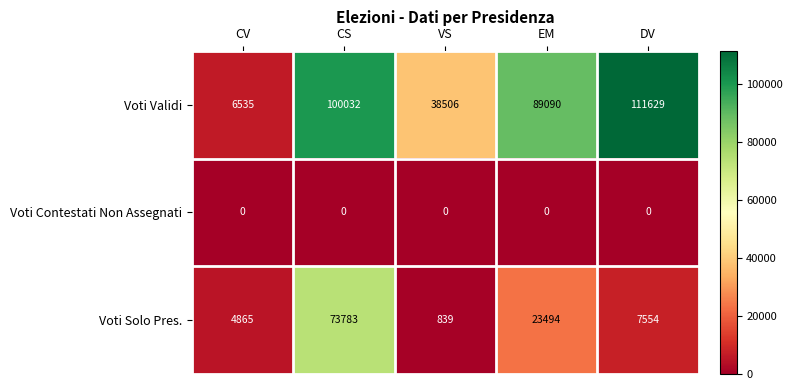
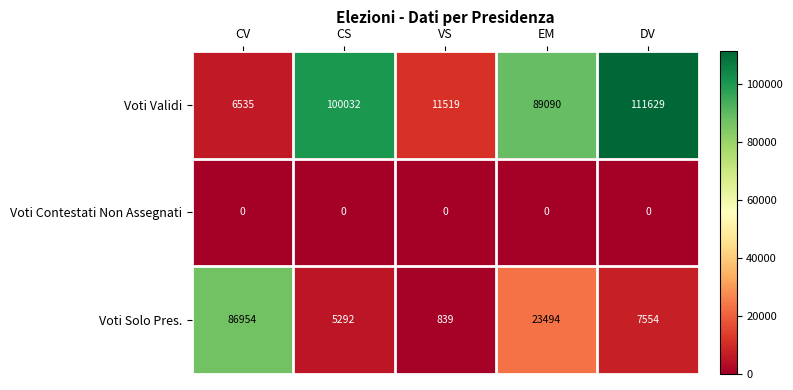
  {
    "Voti Validi": {
      "CV": 6535,
      "CS": 100032,
-     "VS": 38506,
+     "VS": 11519,
      "EM": 89090,
      "DV": 111629
    },
    "Voti Contestati Non Assegnati": {
      "CV": 0,
      "CS": 0,
      "VS": 0,
      "EM": 0,
      "DV": 0
    },
    "Voti Solo Pres.": {
-     "CV": 4865,
-     "CS": 73783,
+     "CV": 86954,
+     "CS": 5292,
      "VS": 839,
      "EM": 23494,
      "DV": 7554
    }
  }
